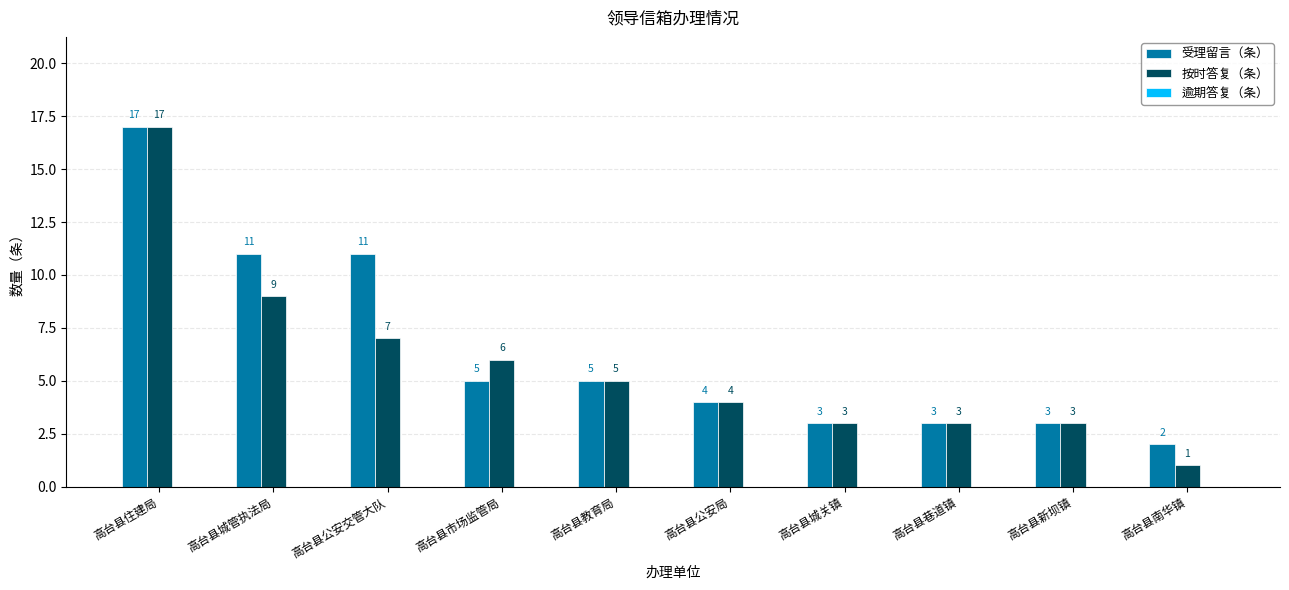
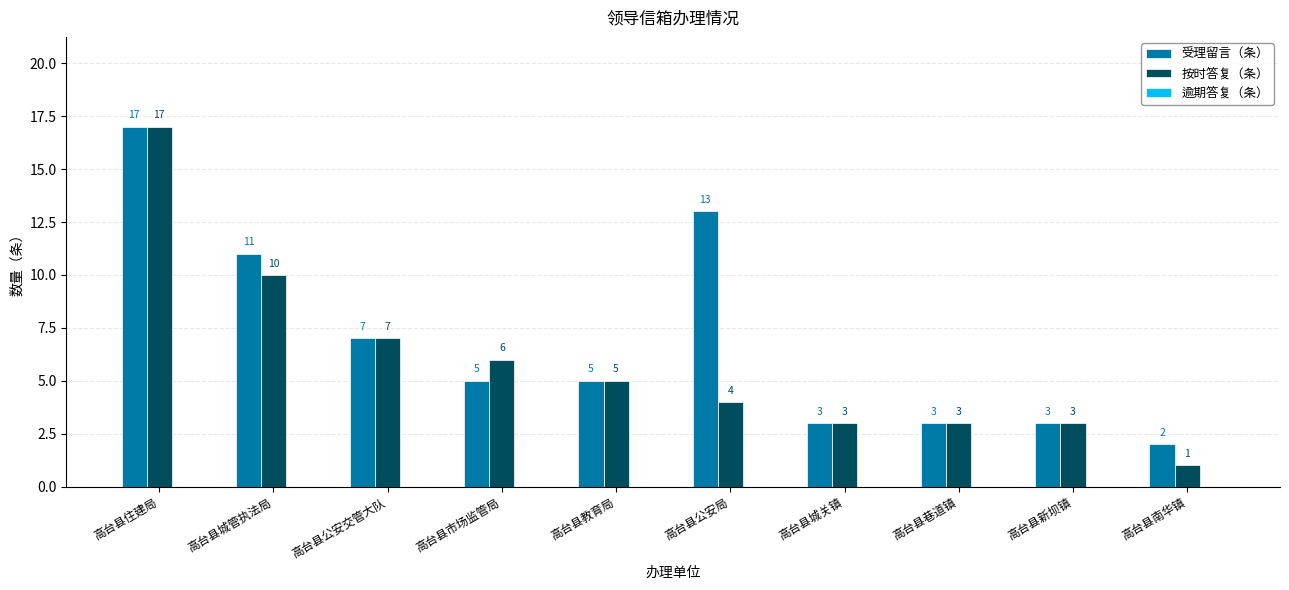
  {
    "受理留言（条）": {
      "高台县住建局": 17,
      "高台县城管执法局": 11,
-     "高台县公安交管大队": 11,
+     "高台县公安交管大队": 7,
      "高台县市场监管局": 5,
      "高台县教育局": 5,
-     "高台县公安局": 4,
+     "高台县公安局": 13,
      "高台县城关镇": 3,
      "高台县巷道镇": 3,
      "高台县新坝镇": 3,
      "高台县南华镇": 2
    },
    "按时答复（条）": {
      "高台县住建局": 17,
-     "高台县城管执法局": 9,
+     "高台县城管执法局": 10,
      "高台县公安交管大队": 7,
      "高台县市场监管局": 6,
      "高台县教育局": 5,
      "高台县公安局": 4,
      "高台县城关镇": 3,
      "高台县巷道镇": 3,
      "高台县新坝镇": 3,
      "高台县南华镇": 1
    },
    "逾期答复（条）": {
      "高台县住建局": 0.0,
      "高台县城管执法局": 0.0,
      "高台县公安交管大队": 0.0,
      "高台县市场监管局": 0.0,
      "高台县教育局": 0.0,
      "高台县公安局": 0.0,
      "高台县城关镇": 0.0,
      "高台县巷道镇": 0.0,
      "高台县新坝镇": 0.0,
      "高台县南华镇": 0.0
    }
  }
